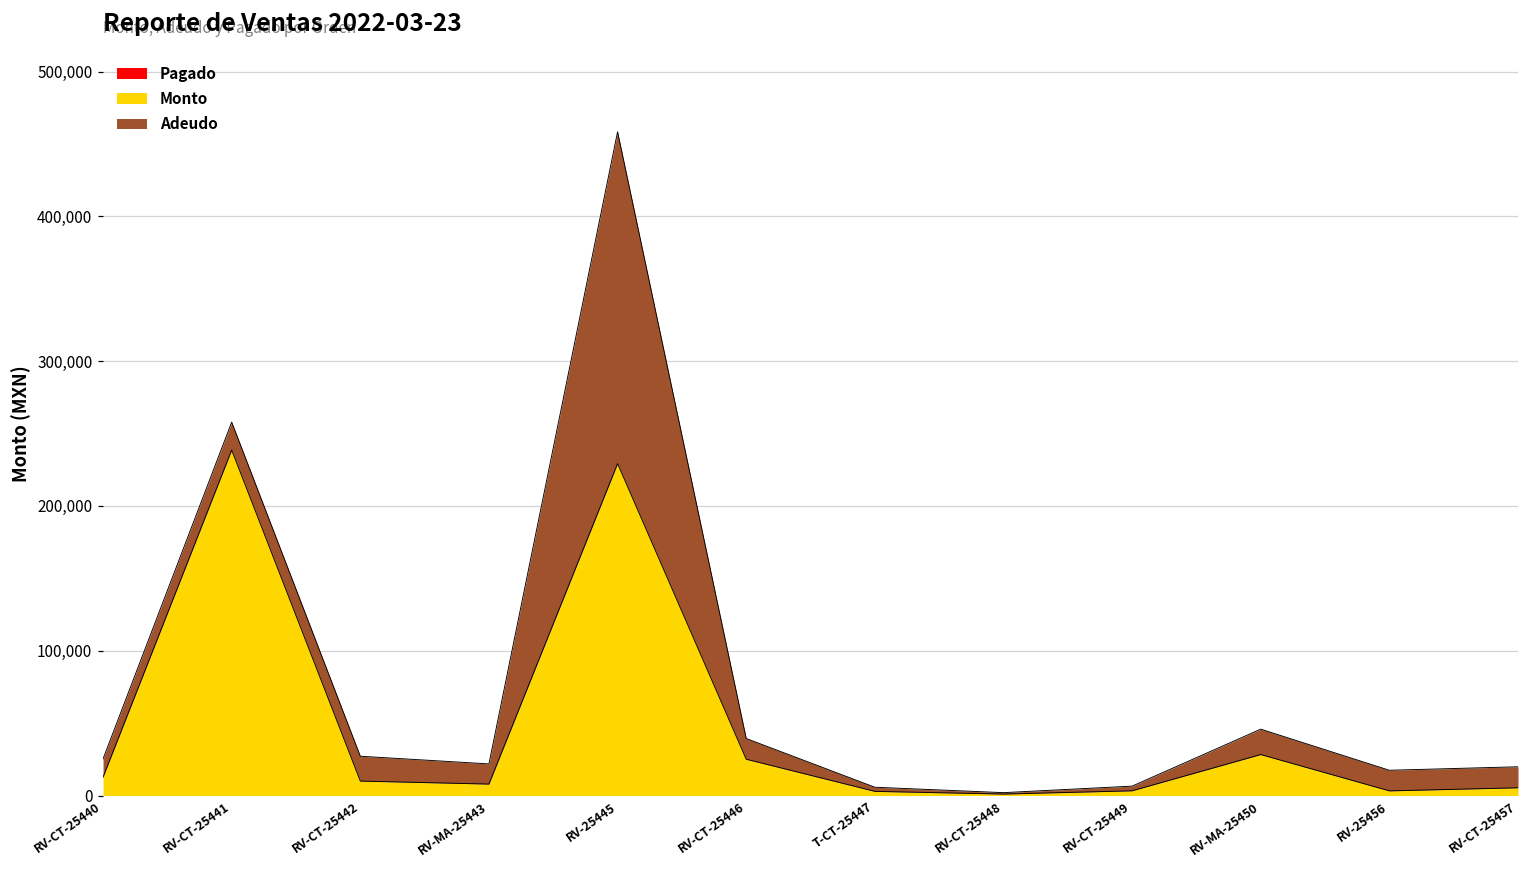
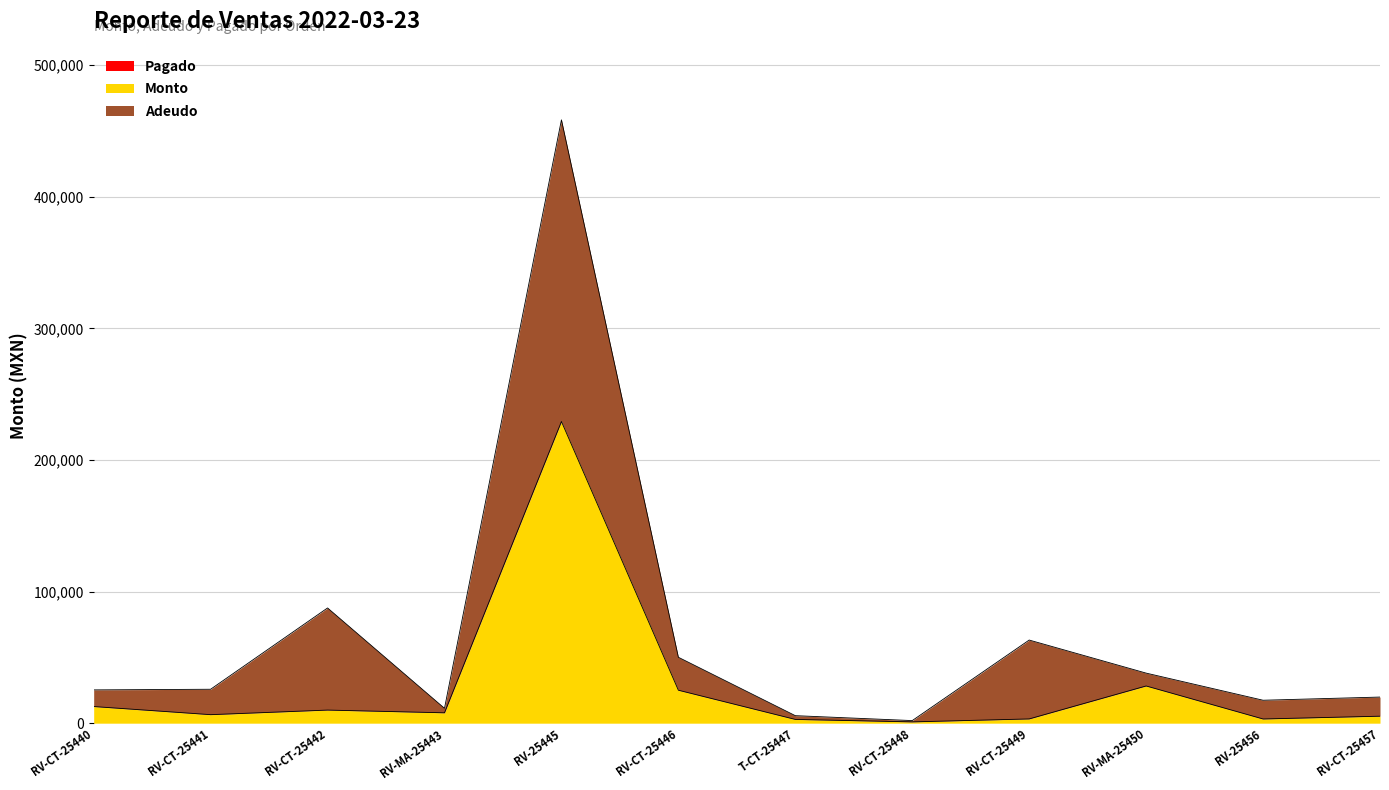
  {
    "Pagado": {
      "RV-CT-25440": "0",
      "RV-CT-25441": "0",
      "RV-CT-25442": "0",
      "RV-MA-25443": "0",
      "RV-25445": "0",
      "RV-CT-25446": "0",
      "T-CT-25447": "0",
      "RV-CT-25449": "0",
      "RV-MA-25450": "0",
      "RV-25456": "0",
      "RV-CT-25457": "0"
    },
    "Monto": {
      "RV-CT-25440": "13,000",
-     "RV-CT-25441": "239,000",
+     "RV-CT-25441": "6,000",
      "RV-CT-25442": "10,000",
      "RV-MA-25443": "8,000",
      "RV-25445": "229,000",
      "RV-CT-25446": "25,000",
      "T-CT-25447": "3,000",
      "RV-CT-25449": "3,000",
      "RV-MA-25450": "28,000",
      "RV-25456": "3,000",
      "RV-CT-25457": "5,000"
    },
    "Adeudo": {
      "RV-CT-25440": "13,000",
      "RV-CT-25441": "19,000",
-     "RV-CT-25442": "17,000",
-     "RV-MA-25443": "14,000",
+     "RV-CT-25442": "78,000",
+     "RV-MA-25443": "3,000",
      "RV-25445": "229,000",
-     "RV-CT-25446": "14,000",
+     "RV-CT-25446": "25,000",
      "T-CT-25447": "3,000",
-     "RV-CT-25449": "3,000",
-     "RV-MA-25450": "18,000",
+     "RV-CT-25449": "60,000",
+     "RV-MA-25450": "10,000",
      "RV-25456": "14,000",
      "RV-CT-25457": "15,000"
    }
  }
